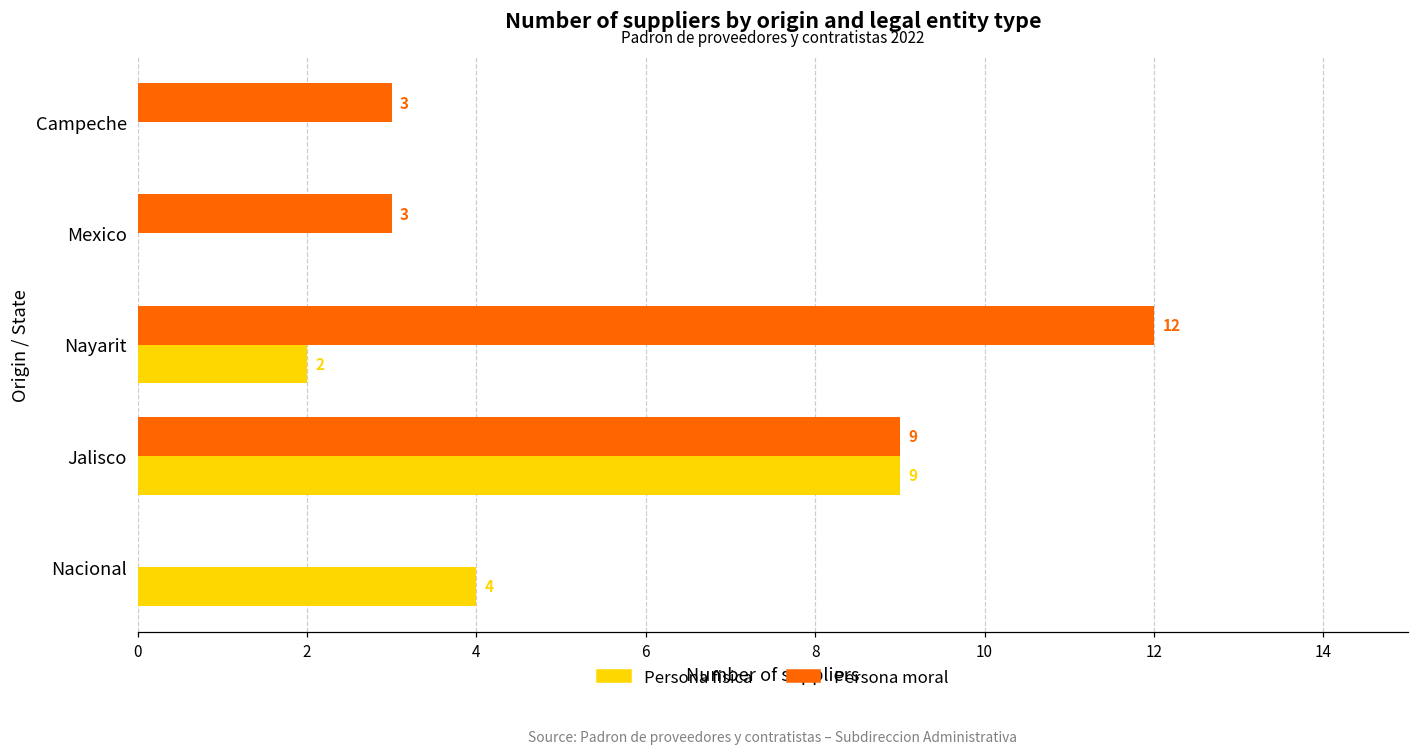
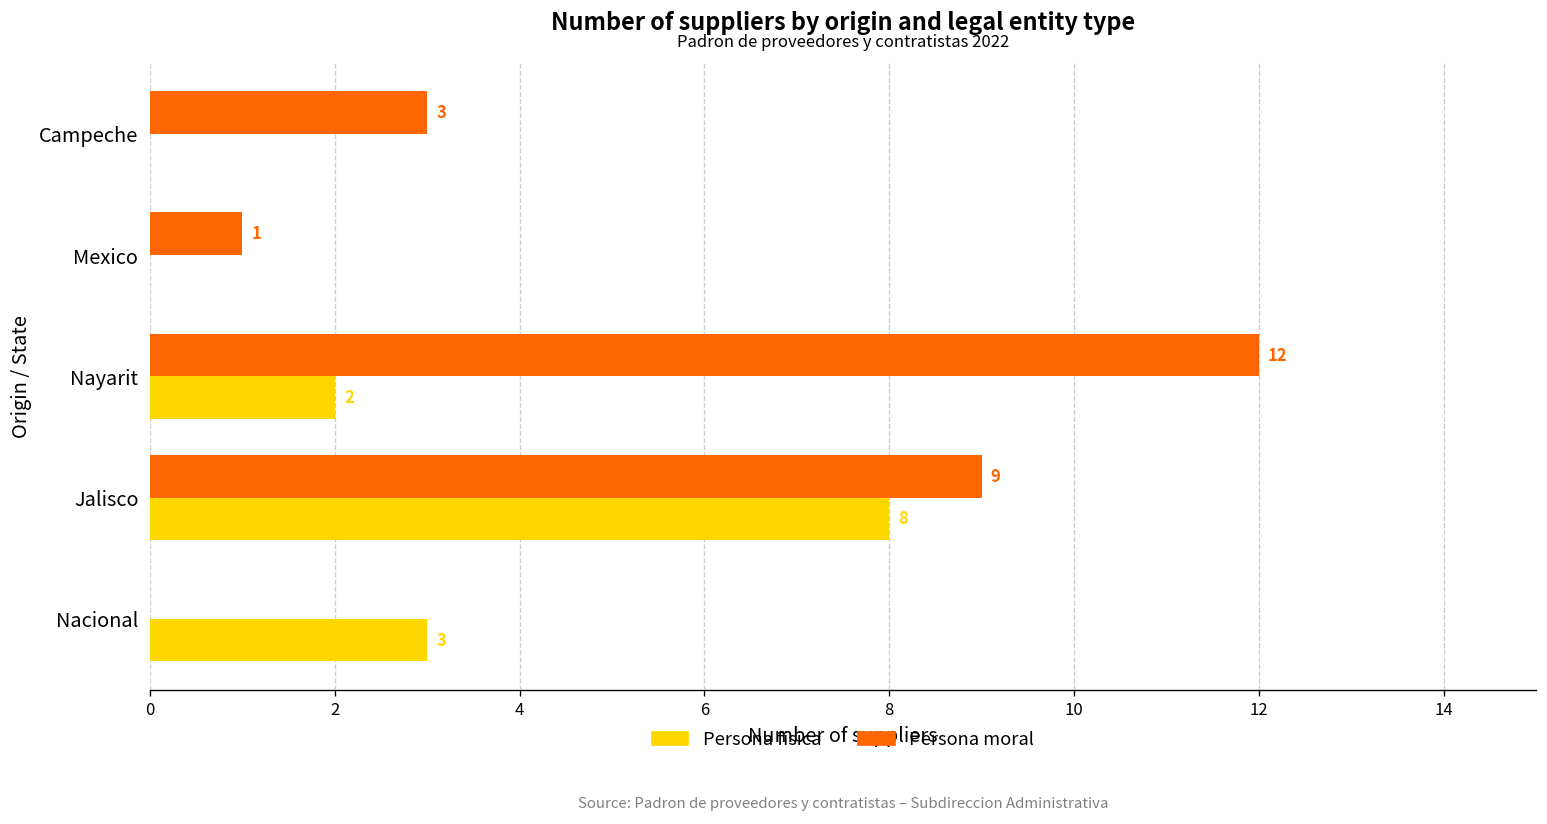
  {
    "Persona fisica": {
      "Nayarit": 2,
-     "Jalisco": 9,
-     "Nacional": 4
+     "Jalisco": 8,
+     "Nacional": 3
    },
    "Persona moral": {
      "Campeche": 3,
-     "Mexico": 3,
+     "Mexico": 1,
      "Nayarit": 12,
      "Jalisco": 9
    }
  }
